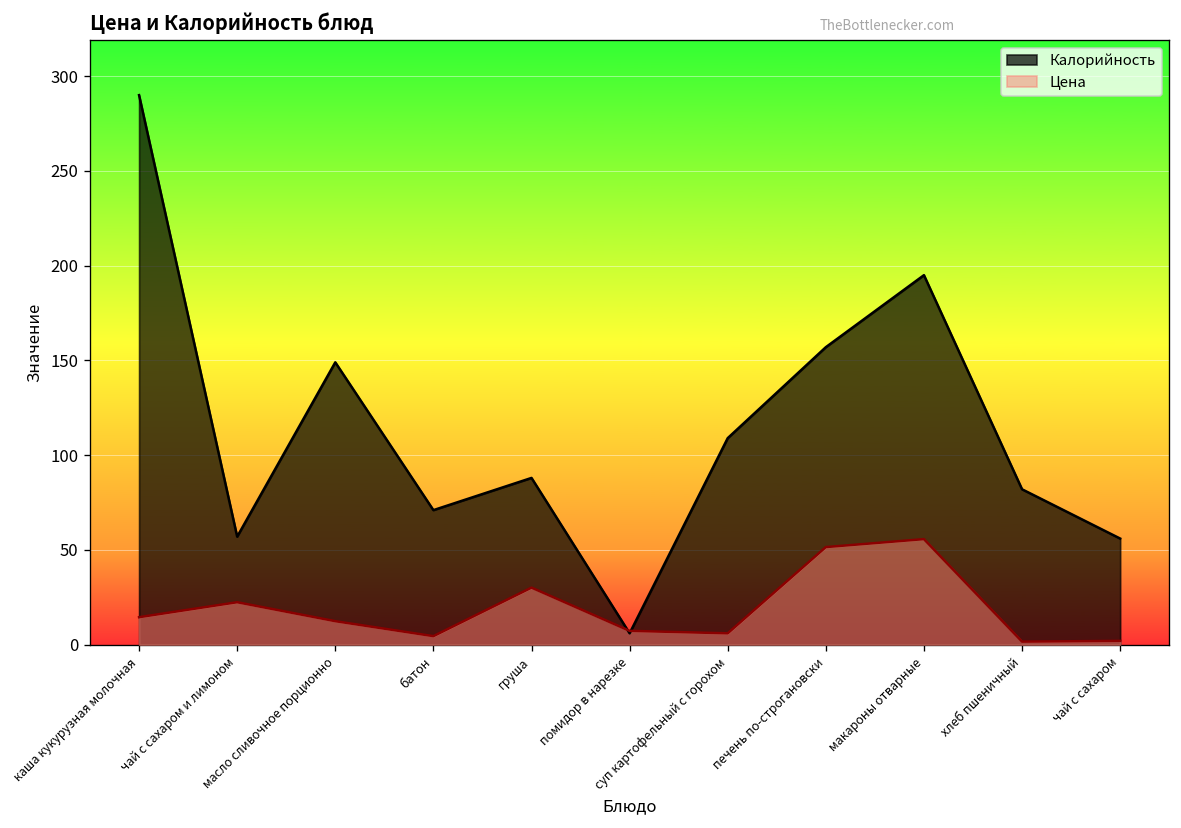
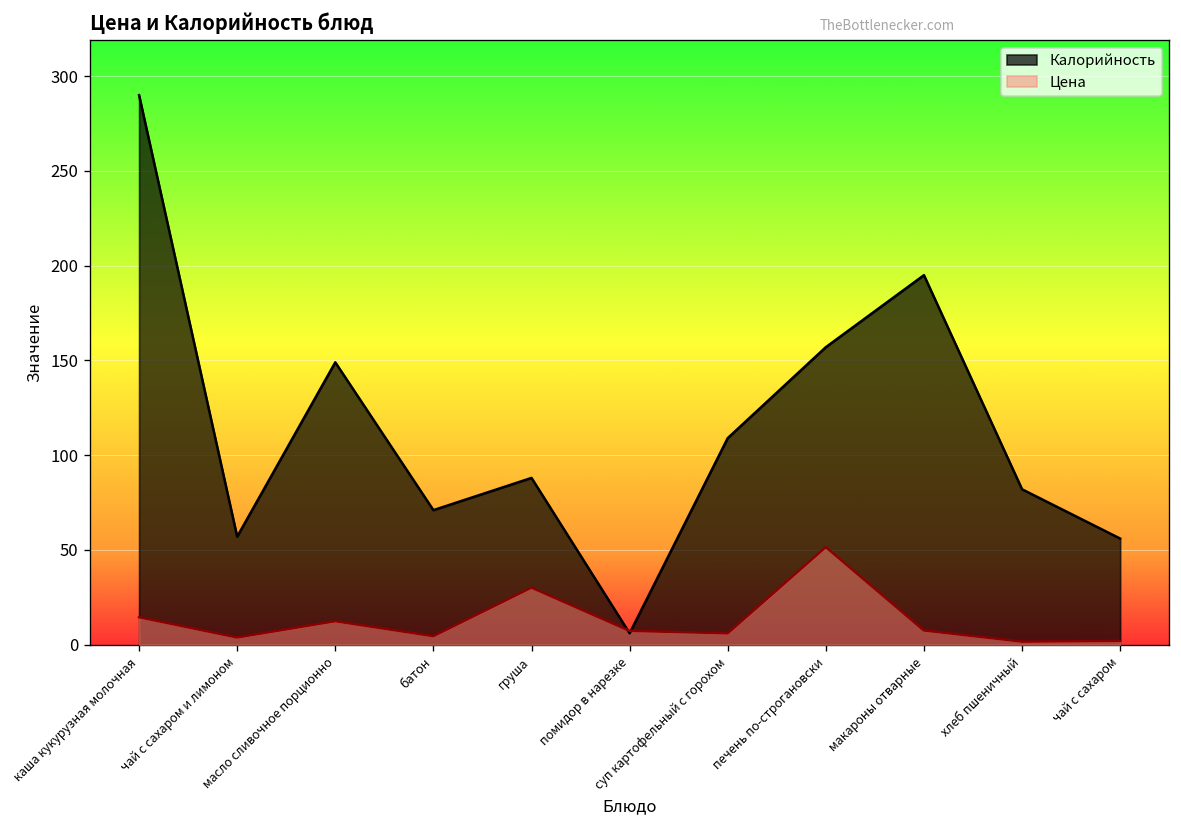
  {
    "Калорийность": {
      "каша кукурузная молочная": 290,
      "чай с сахаром и лимоном": 57,
      "масло сливочное порционно": 149,
      "батон": 71,
      "груша": 88,
      "суп картофельный с горохом": 109,
      "печень по-строгановски": 157,
      "макароны отварные": 195,
      "хлеб пшеничный": 82,
      "чай с сахаром": 56
    },
    "Цена": {
      "каша кукурузная молочная": 15,
-     "чай с сахаром и лимоном": 22,
+     "чай с сахаром и лимоном": 4,
      "масло сливочное порционно": 12,
      "батон": 5,
      "груша": 30,
      "суп картофельный с горохом": 6,
      "печень по-строгановски": 52,
-     "макароны отварные": 56,
+     "макароны отварные": 8,
      "хлеб пшеничный": 2,
      "чай с сахаром": 2
    }
  }
